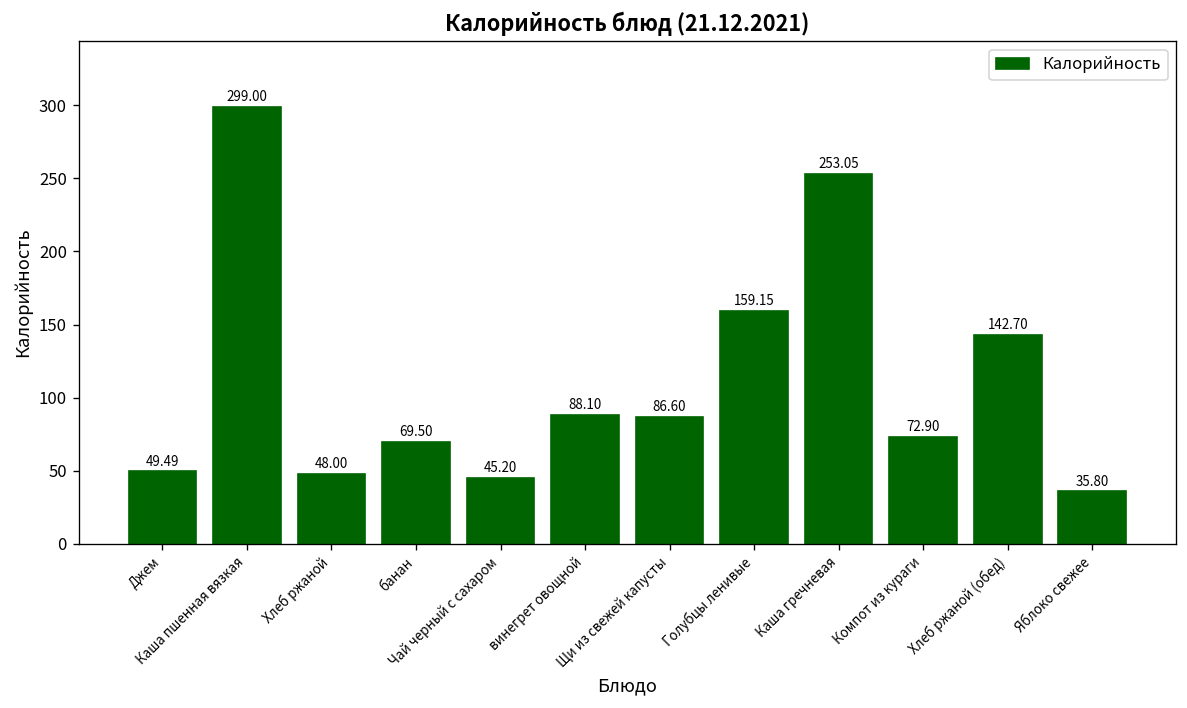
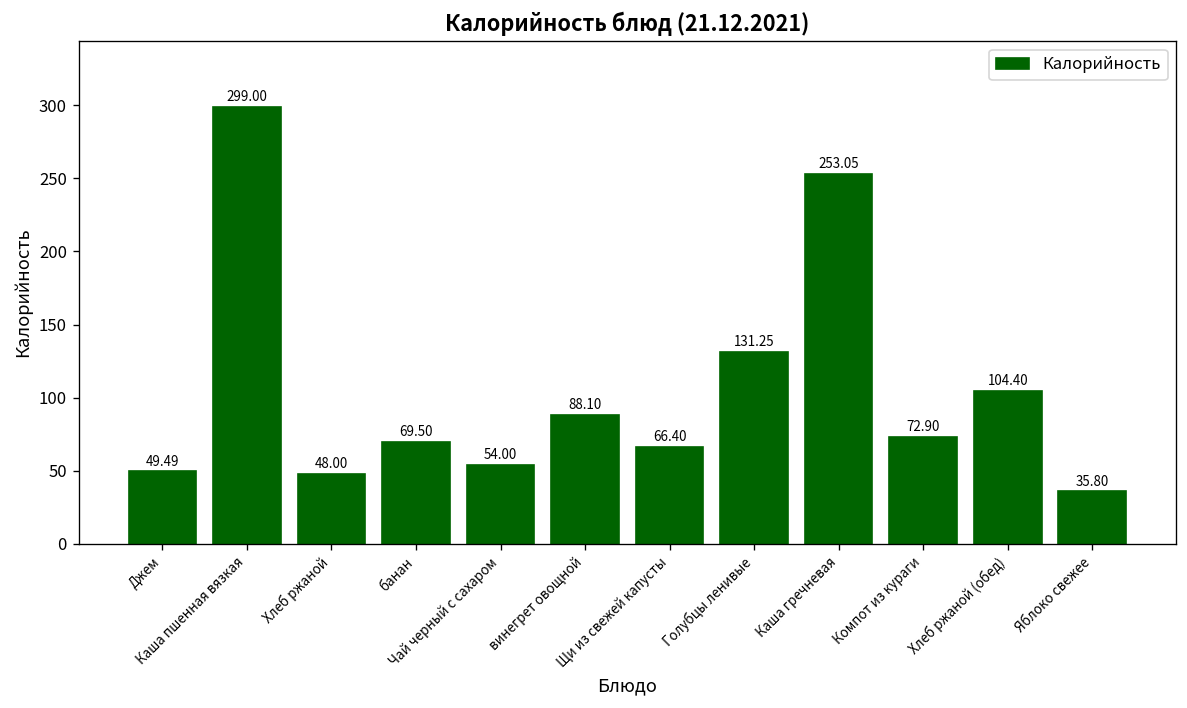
  {
    "Джем": 49.49,
    "Каша пшенная вязкая": 299.00,
    "Хлеб ржаной": 48.00,
    "банан": 69.50,
-   "Чай черный с сахаром": 45.20,
+   "Чай черный с сахаром": 54.00,
    "винегрет овощной": 88.10,
-   "Щи из свежей капусты": 86.60,
-   "Голубцы ленивые": 159.15,
+   "Щи из свежей капусты": 66.40,
+   "Голубцы ленивые": 131.25,
    "Каша гречневая": 253.05,
    "Компот из кураги": 72.90,
-   "Хлеб ржаной (обед)": 142.70,
+   "Хлеб ржаной (обед)": 104.40,
    "Яблоко свежее": 35.80
  }
